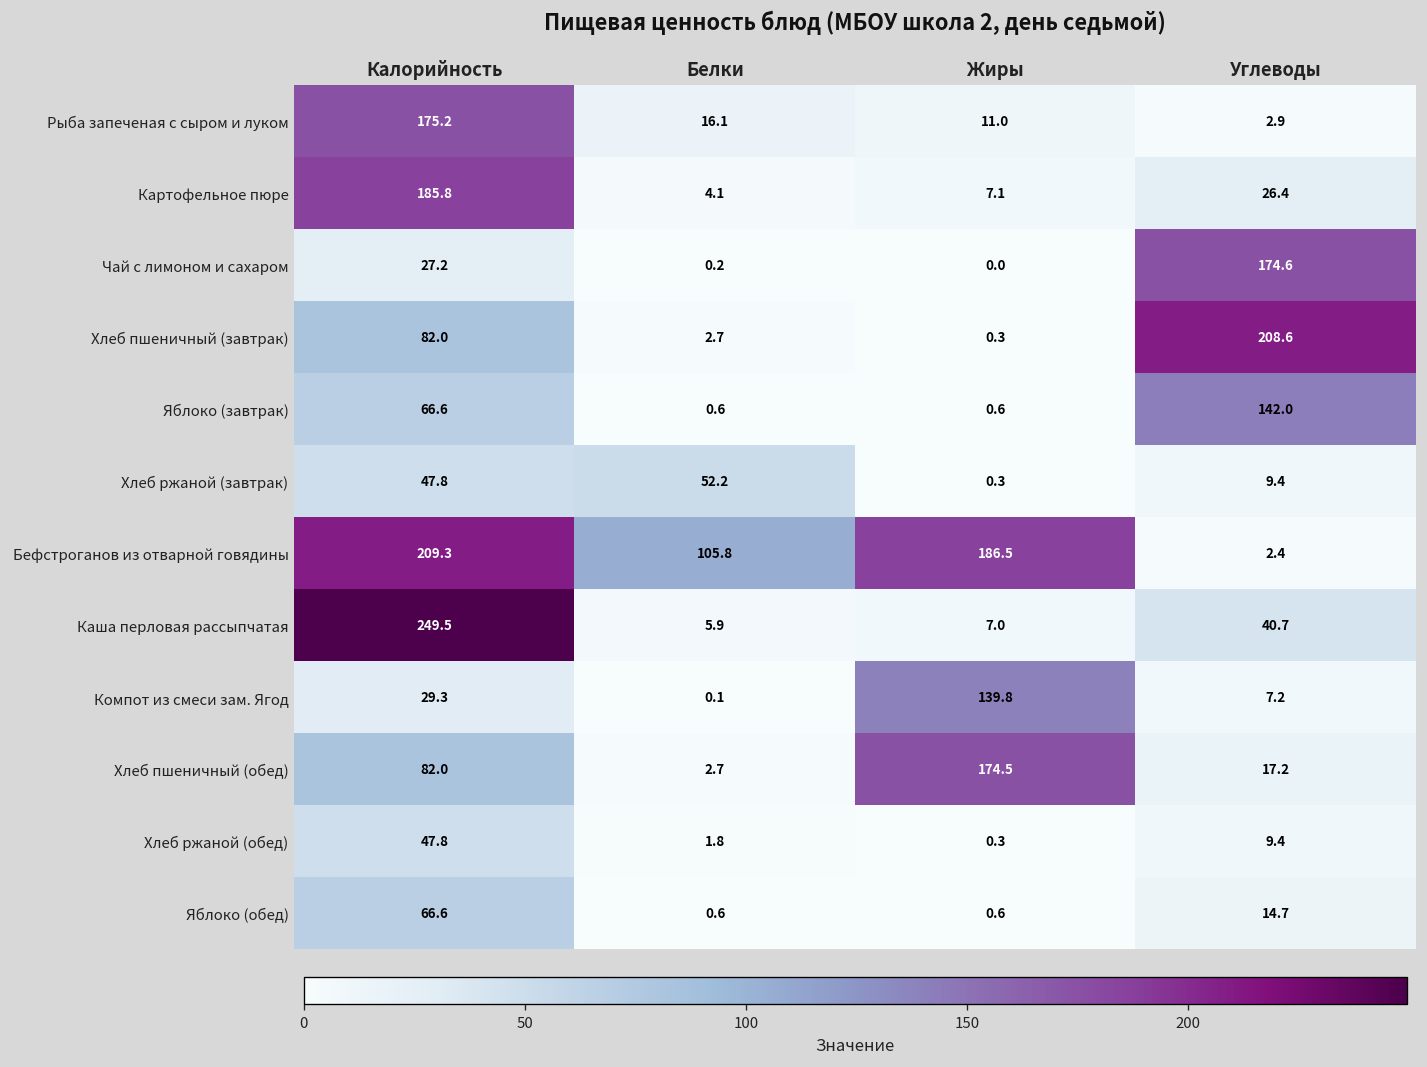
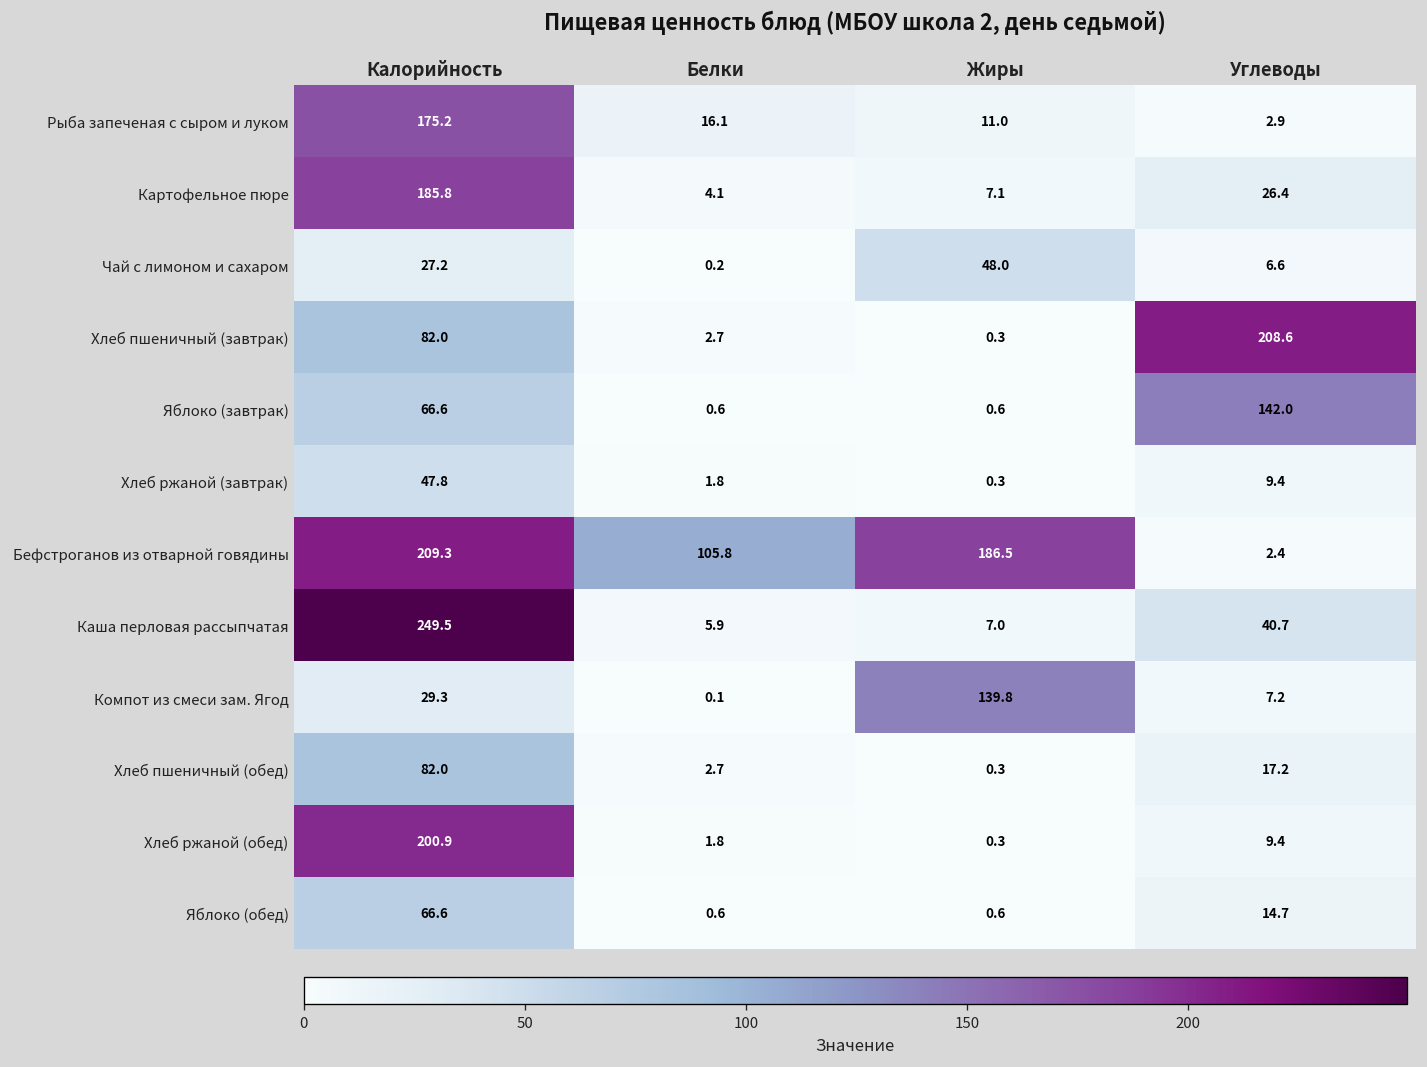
  {
    "Рыба запеченая с сыром и луком": {
      "Калорийность": 175.2,
      "Белки": 16.1,
      "Жиры": 11.0,
      "Углеводы": 2.9
    },
    "Картофельное пюре": {
      "Калорийность": 185.8,
      "Белки": 4.1,
      "Жиры": 7.1,
      "Углеводы": 26.4
    },
    "Чай с лимоном и сахаром": {
      "Калорийность": 27.2,
      "Белки": 0.2,
-     "Жиры": 0.0,
-     "Углеводы": 174.6
+     "Жиры": 48.0,
+     "Углеводы": 6.6
    },
    "Хлеб пшеничный (завтрак)": {
      "Калорийность": 82.0,
      "Белки": 2.7,
      "Жиры": 0.3,
      "Углеводы": 208.6
    },
    "Яблоко (завтрак)": {
      "Калорийность": 66.6,
      "Белки": 0.6,
      "Жиры": 0.6,
      "Углеводы": 142.0
    },
    "Хлеб ржаной (завтрак)": {
      "Калорийность": 47.8,
-     "Белки": 52.2,
+     "Белки": 1.8,
      "Жиры": 0.3,
      "Углеводы": 9.4
    },
    "Бефстроганов из отварной говядины": {
      "Калорийность": 209.3,
      "Белки": 105.8,
      "Жиры": 186.5,
      "Углеводы": 2.4
    },
    "Каша перловая рассыпчатая": {
      "Калорийность": 249.5,
      "Белки": 5.9,
      "Жиры": 7.0,
      "Углеводы": 40.7
    },
    "Компот из смеси зам. Ягод": {
      "Калорийность": 29.3,
      "Белки": 0.1,
      "Жиры": 139.8,
      "Углеводы": 7.2
    },
    "Хлеб пшеничный (обед)": {
      "Калорийность": 82.0,
      "Белки": 2.7,
-     "Жиры": 174.5,
+     "Жиры": 0.3,
      "Углеводы": 17.2
    },
    "Хлеб ржаной (обед)": {
-     "Калорийность": 47.8,
+     "Калорийность": 200.9,
      "Белки": 1.8,
      "Жиры": 0.3,
      "Углеводы": 9.4
    },
    "Яблоко (обед)": {
      "Калорийность": 66.6,
      "Белки": 0.6,
      "Жиры": 0.6,
      "Углеводы": 14.7
    }
  }
